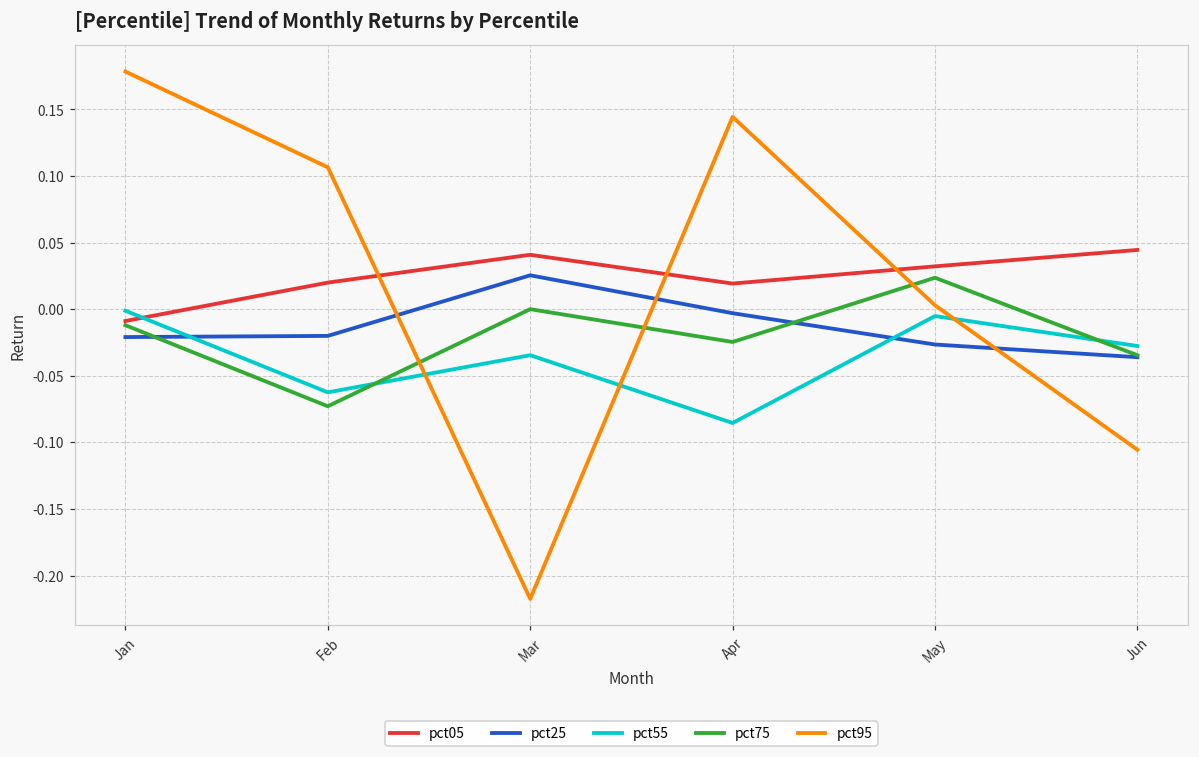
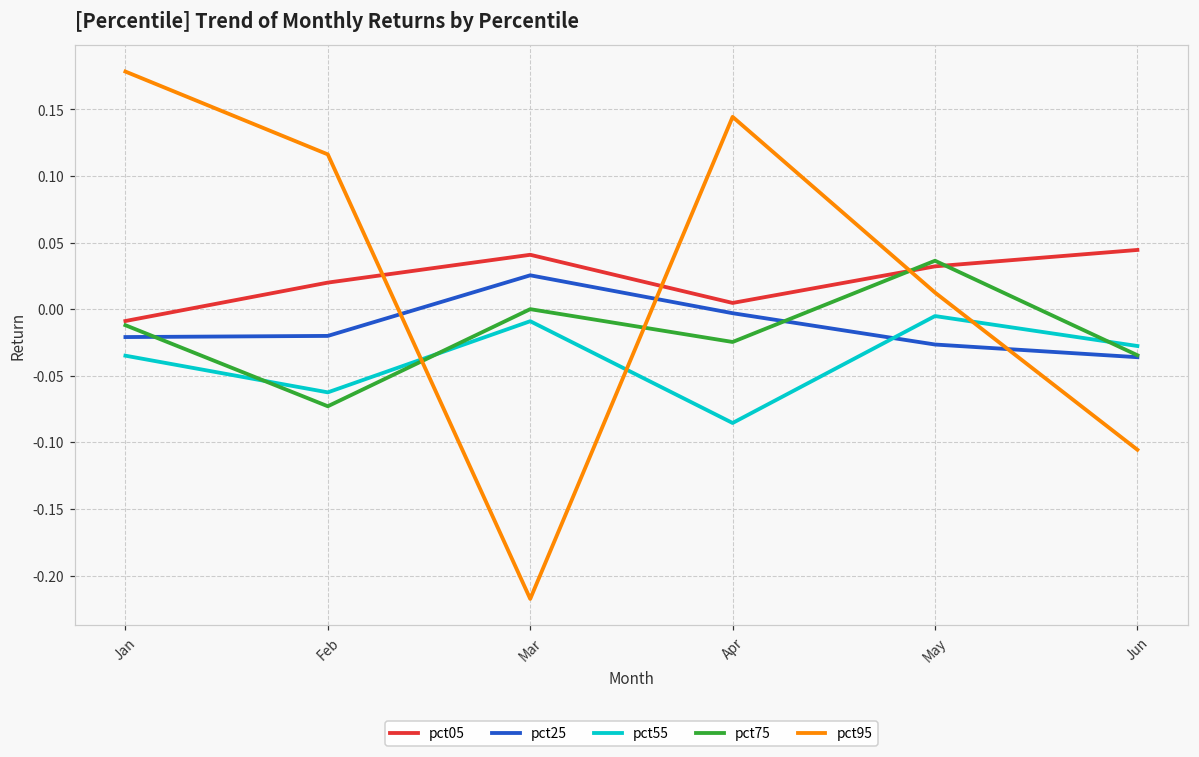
  {
    "pct05": {
      "Jan": -0.009,
      "Feb": 0.020,
      "Mar": 0.041,
-     "Apr": 0.019,
+     "Apr": 0.005,
      "May": 0.032,
      "Jun": 0.044
    },
    "pct25": {
      "Jan": -0.021,
      "Feb": -0.020,
      "Mar": 0.025,
      "Apr": -0.003,
      "May": -0.027
    },
    "pct55": {
-     "Jan": -0.001,
+     "Jan": -0.035,
      "Feb": -0.062,
-     "Mar": -0.035,
+     "Mar": -0.009,
      "Apr": -0.085,
      "May": -0.005,
      "Jun": -0.028
    },
    "pct75": {
      "Jan": -0.012,
      "Feb": -0.073,
      "Mar": 0.000,
      "Apr": -0.025,
-     "May": 0.024
+     "May": 0.036
    },
    "pct95": {
      "Jan": 0.178,
-     "Feb": 0.107,
+     "Feb": 0.116,
      "Mar": -0.218,
      "Apr": 0.144,
-     "May": 0.003,
+     "May": 0.012,
      "Jun": -0.106
    }
  }
